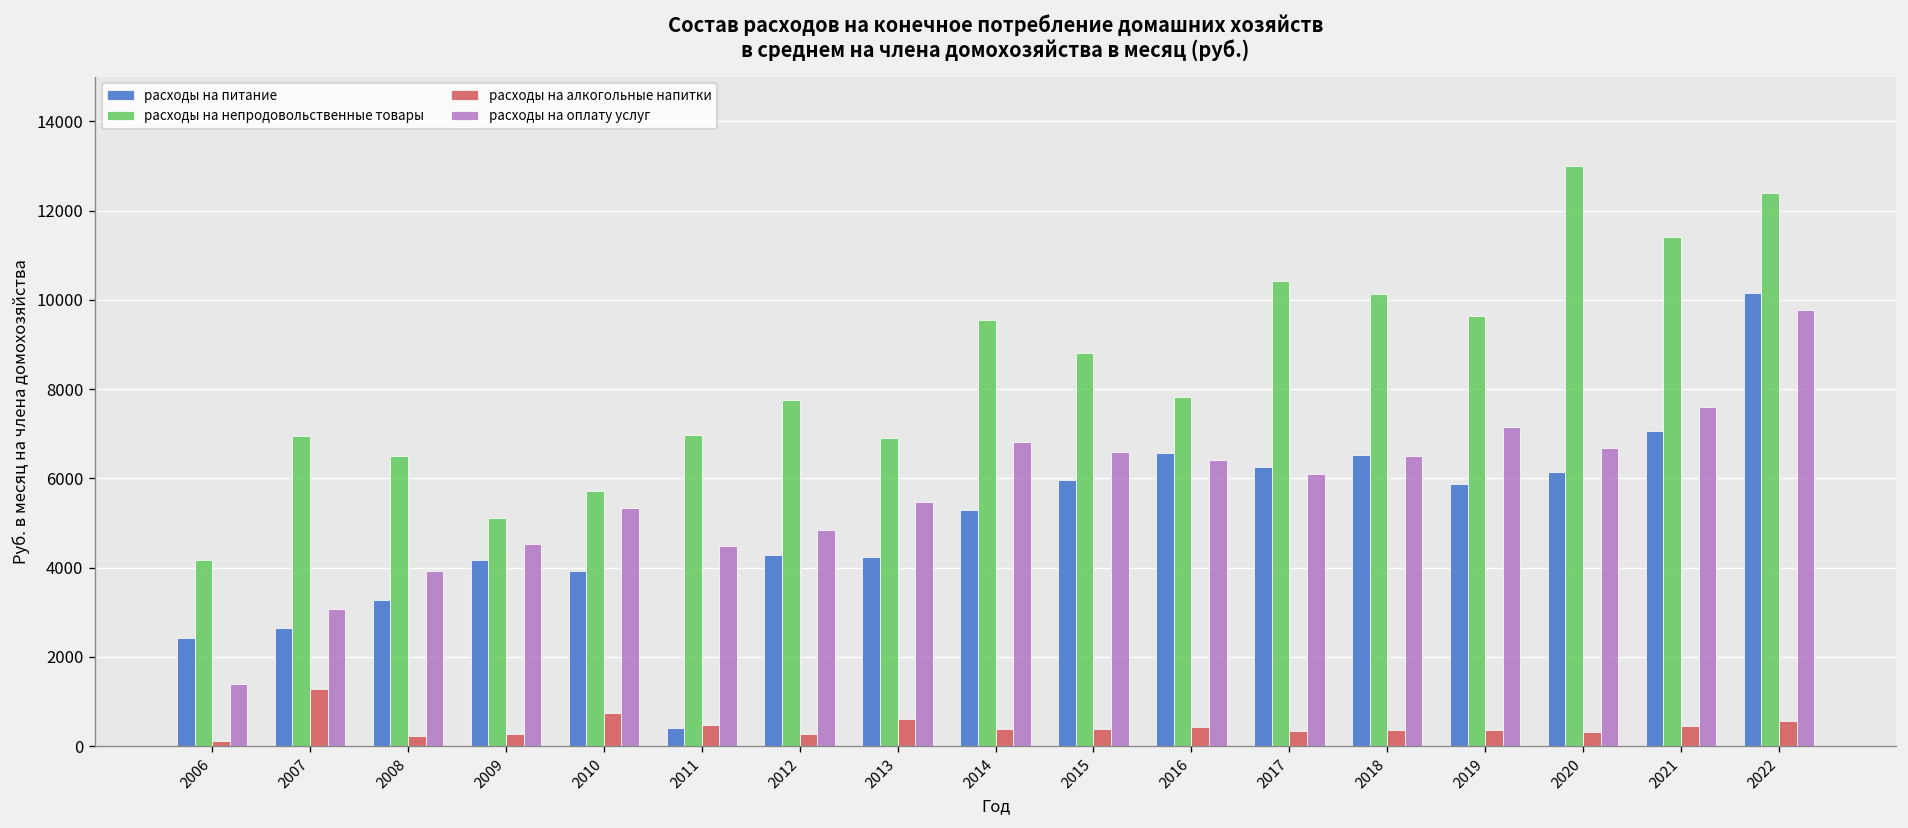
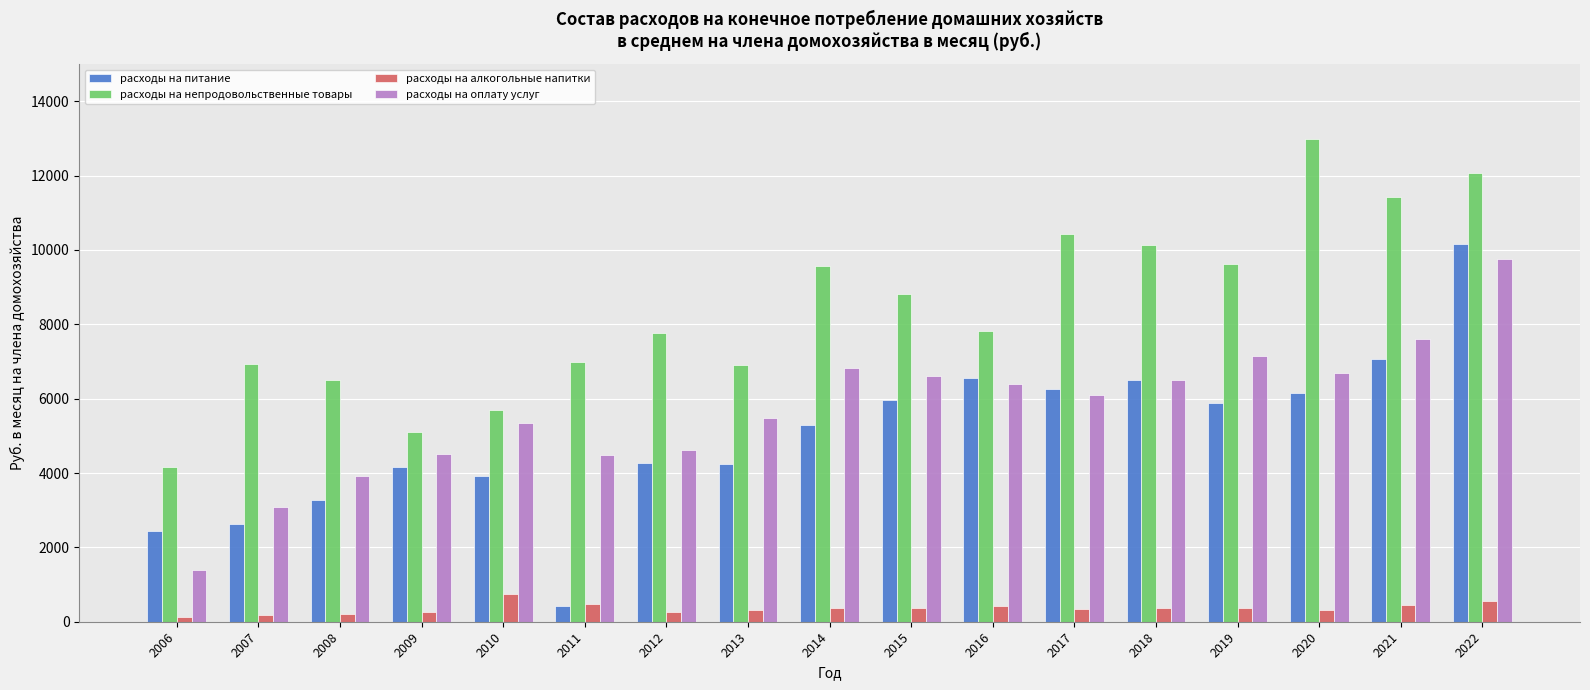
  {
    "расходы на питание": {
      "2006": 2400,
      "2007": 2600,
      "2008": 3300,
      "2009": 4200,
      "2010": 3900,
      "2011": 400,
      "2012": 4300,
      "2013": 4200,
      "2014": 5300,
      "2015": 6000,
      "2016": 6600,
      "2017": 6300,
      "2018": 6500,
      "2019": 5900,
      "2020": 6100,
      "2021": 7100,
      "2022": 10200
    },
    "расходы на непродовольственные товары": {
      "2006": 4200,
      "2007": 6900,
      "2008": 6500,
      "2009": 5100,
      "2010": 5700,
      "2011": 7000,
      "2012": 7800,
      "2013": 6900,
      "2014": 9600,
      "2015": 8800,
      "2016": 7800,
      "2017": 10400,
      "2018": 10100,
      "2019": 9600,
      "2020": 13000,
      "2021": 11400,
-     "2022": 12400
+     "2022": 12100
    },
    "расходы на алкогольные напитки": {
      "2006": 100,
-     "2007": 1300,
+     "2007": 200,
      "2008": 200,
      "2009": 300,
      "2010": 700,
      "2011": 500,
      "2012": 300,
-     "2013": 600,
+     "2013": 300,
      "2014": 400,
      "2015": 400,
      "2016": 400,
      "2017": 300,
      "2018": 400,
      "2019": 400,
      "2020": 300,
      "2021": 500,
      "2022": 600
    },
    "расходы на оплату услуг": {
      "2006": 1400,
      "2007": 3100,
      "2008": 3900,
      "2009": 4500,
      "2010": 5300,
      "2011": 4500,
-     "2012": 4800,
+     "2012": 4600,
      "2013": 5500,
      "2014": 6800,
      "2015": 6600,
      "2016": 6400,
      "2017": 6100,
      "2018": 6500,
      "2019": 7200,
      "2020": 6700,
      "2021": 7600,
      "2022": 9800
    }
  }
